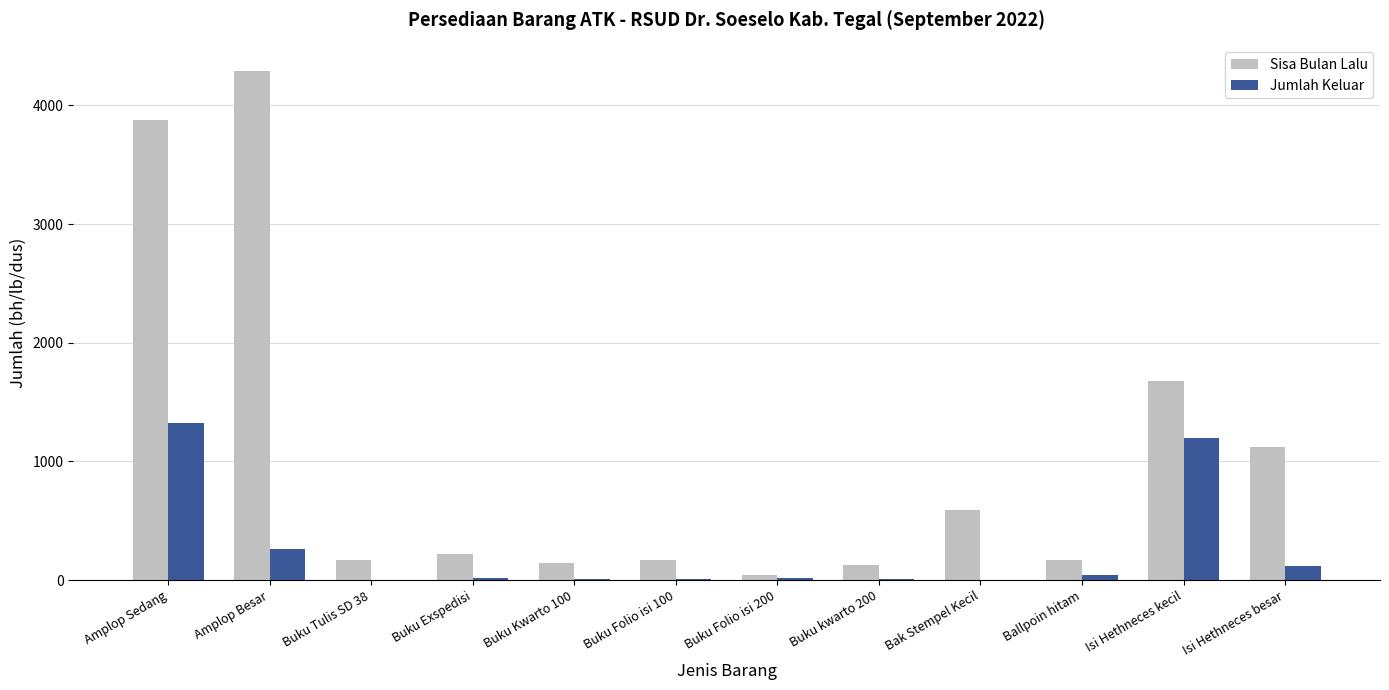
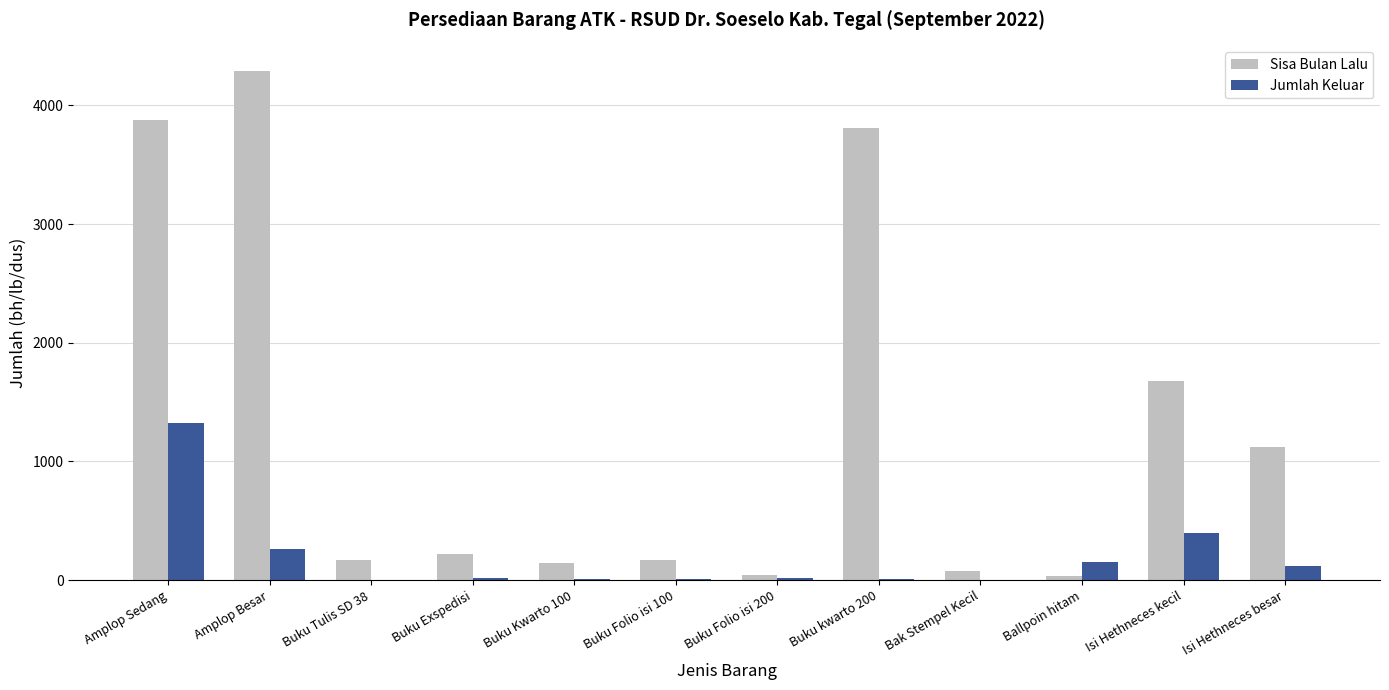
  {
    "Sisa Bulan Lalu": {
      "Amplop Sedang": 3880,
      "Amplop Besar": 4290,
      "Buku Tulis SD 38": 170,
      "Buku Exspedisi": 220,
      "Buku Kwarto 100": 140,
      "Buku Folio isi 100": 170,
      "Buku Folio isi 200": 50,
-     "Buku kwarto 200": 130,
-     "Bak Stempel Kecil": 590,
-     "Ballpoin hitam": 170,
+     "Buku kwarto 200": 3810,
+     "Bak Stempel Kecil": 80,
+     "Ballpoin hitam": 40,
      "Isi Hethneces kecil": 1680,
      "Isi Hethneces besar": 1120
    },
    "Jumlah Keluar": {
      "Amplop Sedang": 1330,
      "Amplop Besar": 270,
      "Buku Folio isi 200": 20,
-     "Ballpoin hitam": 40,
-     "Isi Hethneces kecil": 1200,
+     "Ballpoin hitam": 150,
+     "Isi Hethneces kecil": 400,
      "Isi Hethneces besar": 120
    }
  }
